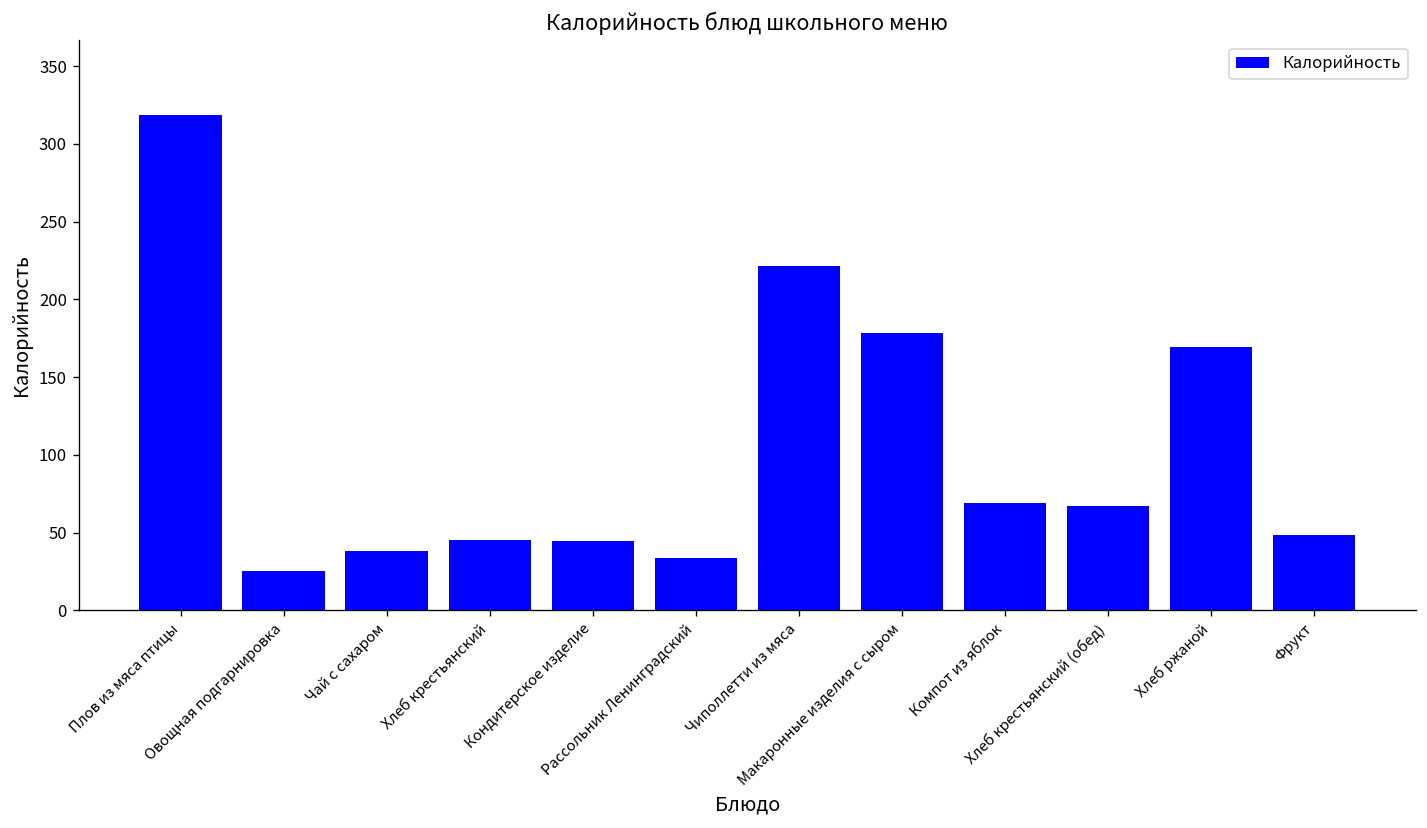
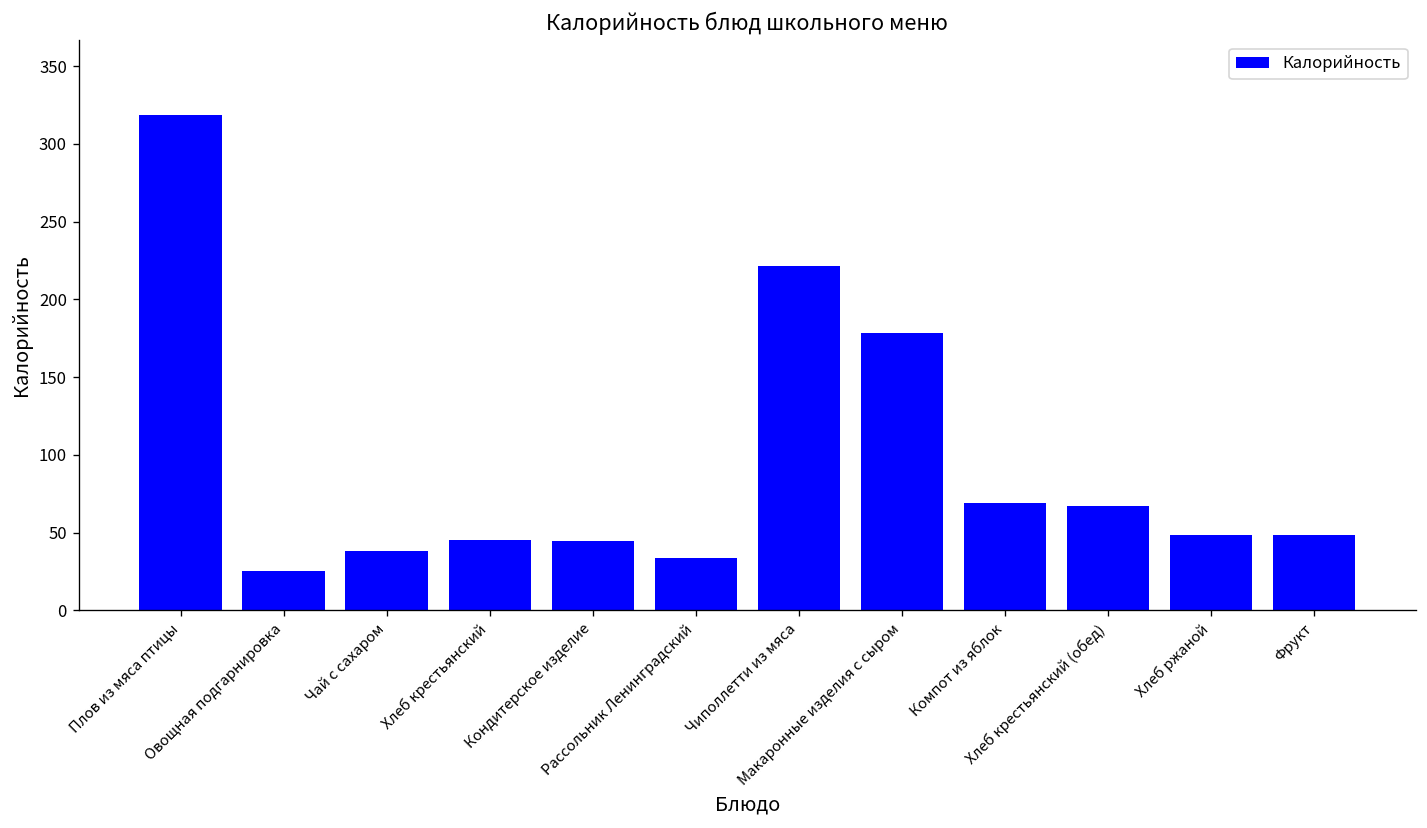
  {
    "Плов из мяса птицы": 319,
    "Овощная подгарнировка": 25,
    "Чай с сахаром": 38,
    "Хлеб крестьянский": 45,
    "Кондитерское изделие": 45,
    "Рассольник Ленинградский": 34,
    "Чиполлетти из мяса": 221,
    "Макаронные изделия с сыром": 178,
    "Компот из яблок": 69,
    "Хлеб крестьянский (обед)": 67,
-   "Хлеб ржаной": 169,
+   "Хлеб ржаной": 48,
    "Фрукт": 49
  }
